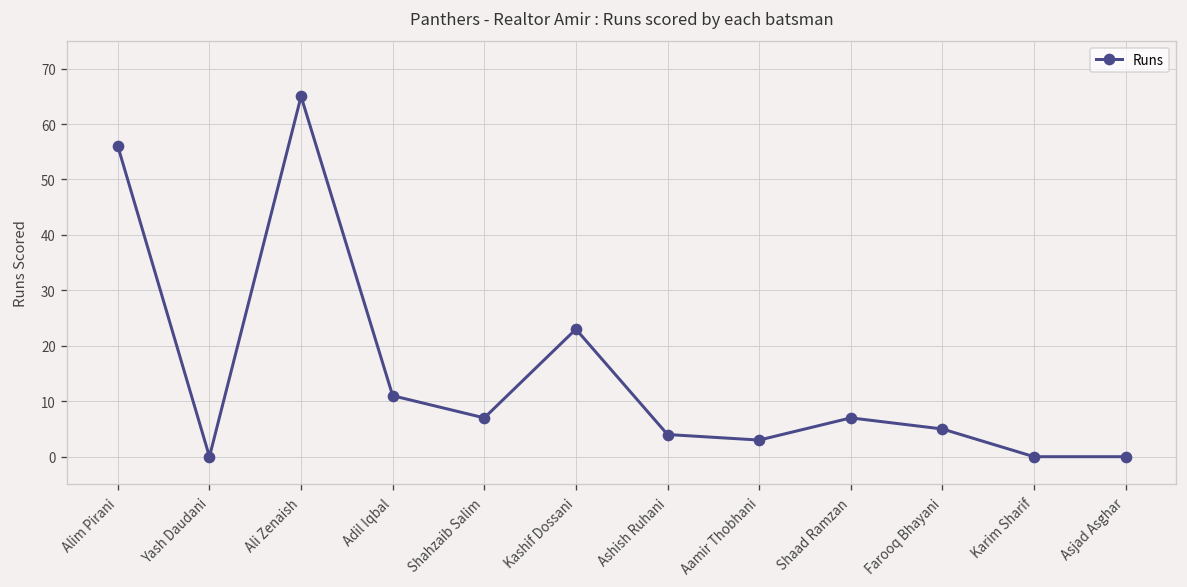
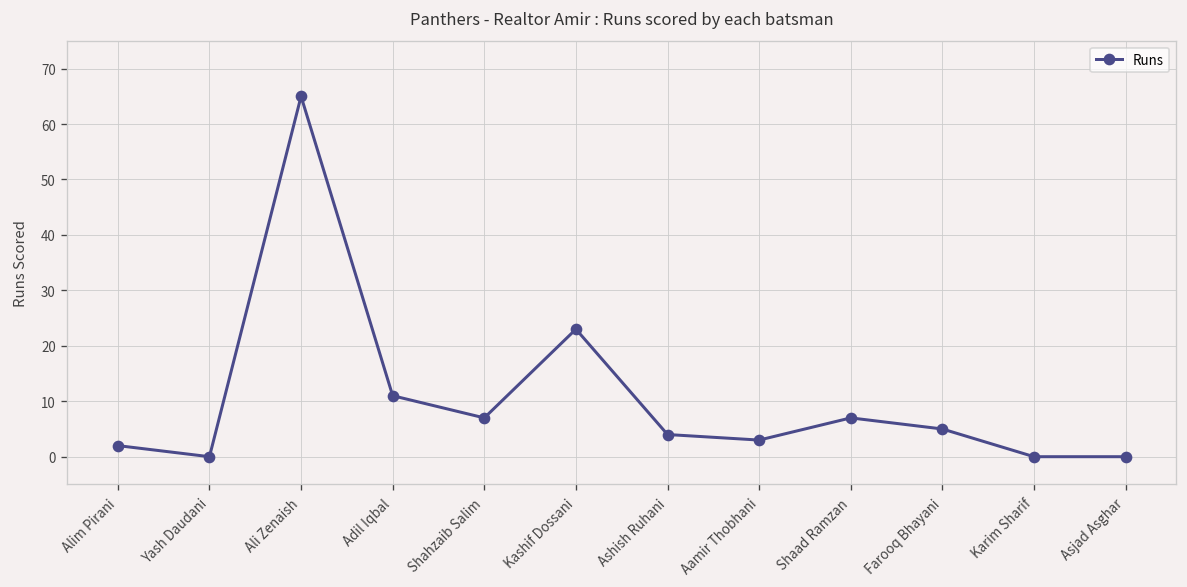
  {
-   "Alim Pirani": 56,
+   "Alim Pirani": 2,
    "Yash Daudani": 0,
    "Ali Zenaish": 65,
    "Adil Iqbal": 11,
    "Shahzaib Salim": 7,
    "Kashif Dossani": 23,
    "Ashish Ruhani": 4,
    "Aamir Thobhani": 3,
    "Shaad Ramzan": 7,
    "Farooq Bhayani": 5,
    "Karim Sharif": 0,
    "Asjad Asghar": 0
  }
